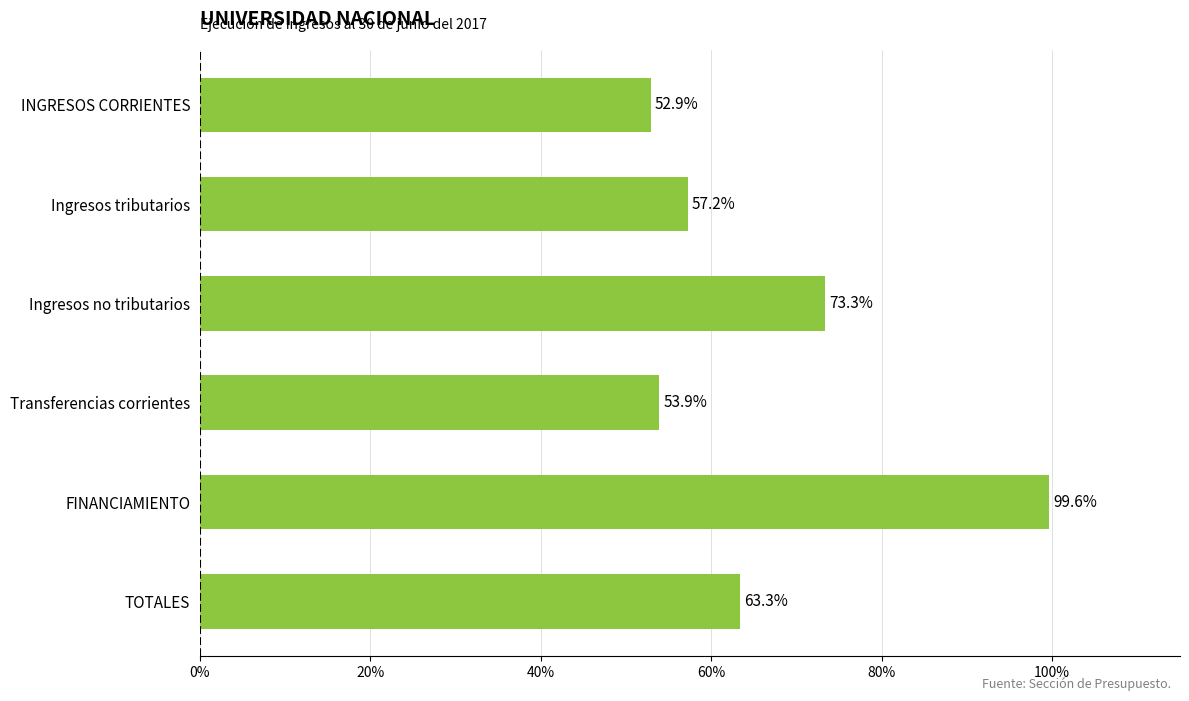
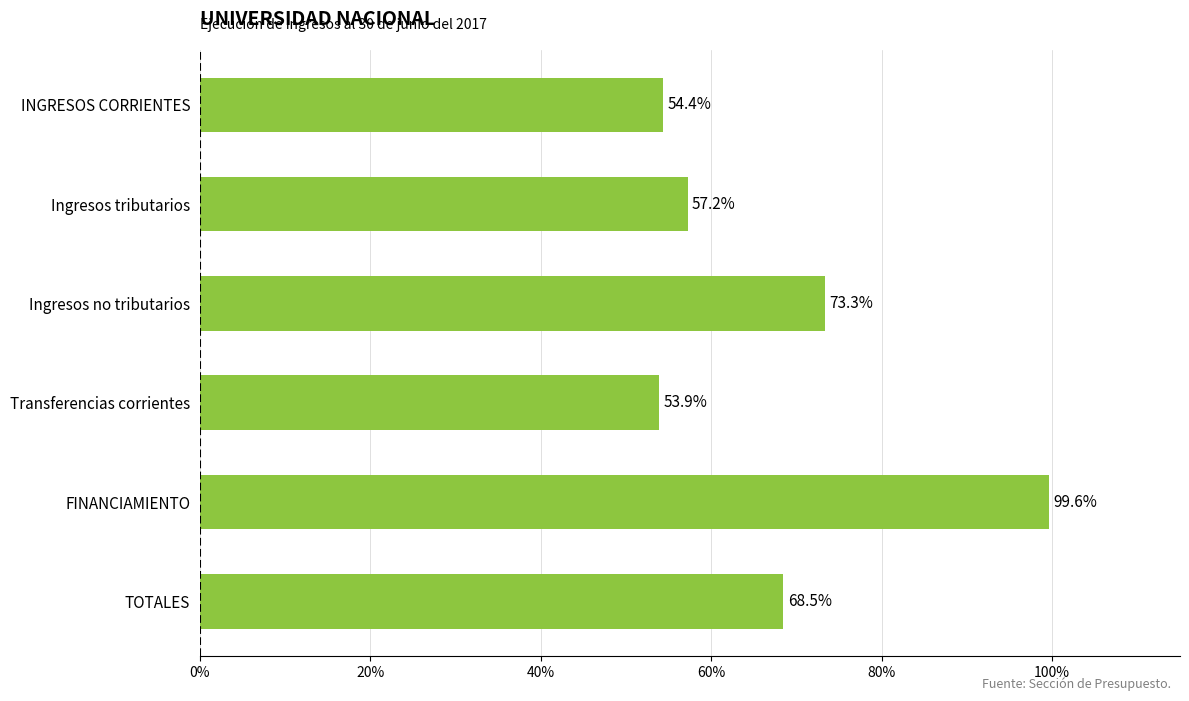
  {
-   "INGRESOS CORRIENTES": "52.9%",
+   "INGRESOS CORRIENTES": "54.4%",
    "Ingresos tributarios": "57.2%",
    "Ingresos no tributarios": "73.3%",
    "Transferencias corrientes": "53.9%",
    "FINANCIAMIENTO": "99.6%",
-   "TOTALES": "63.3%"
+   "TOTALES": "68.5%"
  }
